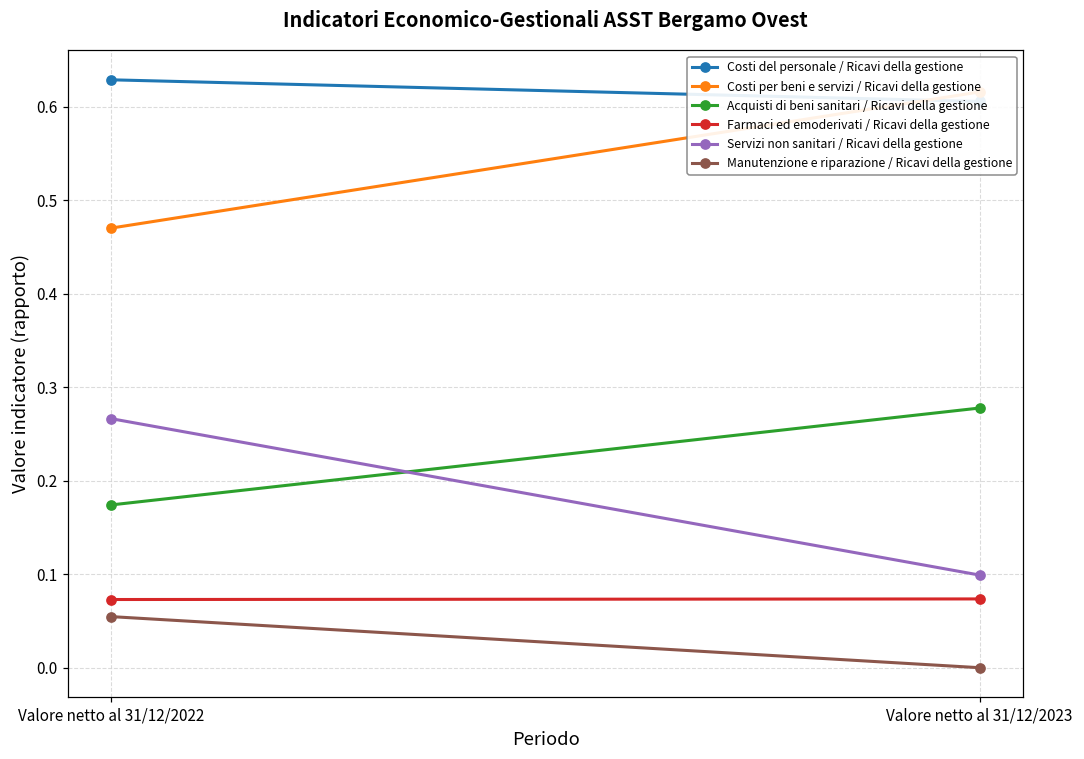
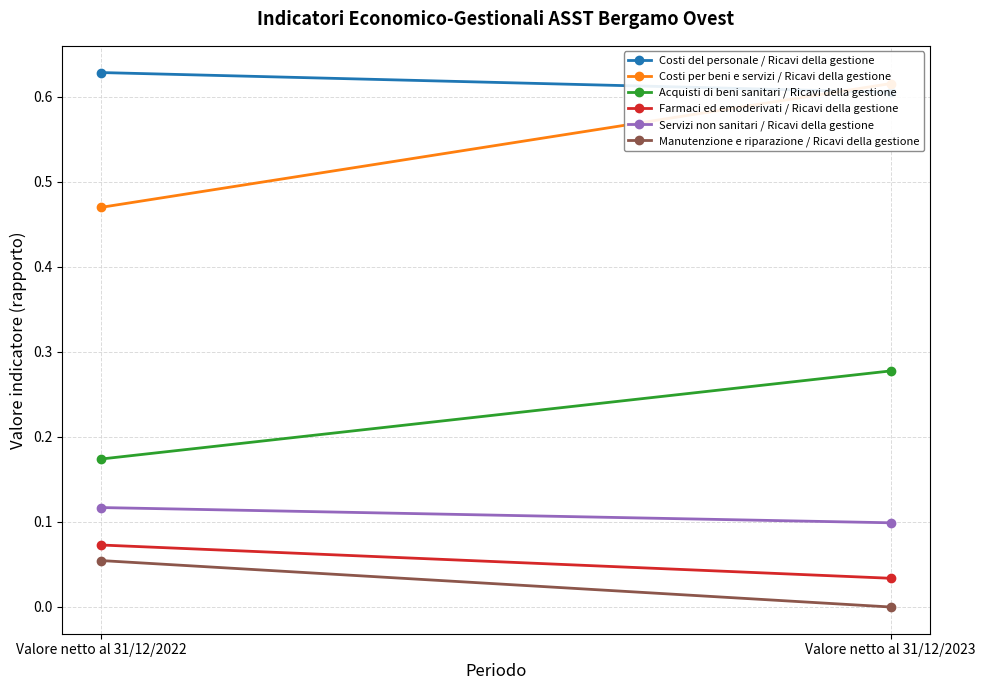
  {
    "Costi del personale / Ricavi della gestione": {
      "Valore netto al 31/12/2022": 0.63
    },
    "Costi per beni e servizi / Ricavi della gestione": {
      "Valore netto al 31/12/2022": 0.47
    },
    "Acquisti di beni sanitari / Ricavi della gestione": {
      "Valore netto al 31/12/2022": 0.17,
      "Valore netto al 31/12/2023": 0.28
    },
    "Farmaci ed emoderivati / Ricavi della gestione": {
      "Valore netto al 31/12/2022": 0.07,
-     "Valore netto al 31/12/2023": 0.07
+     "Valore netto al 31/12/2023": 0.03
    },
    "Servizi non sanitari / Ricavi della gestione": {
-     "Valore netto al 31/12/2022": 0.27,
+     "Valore netto al 31/12/2022": 0.12,
      "Valore netto al 31/12/2023": 0.10
    },
    "Manutenzione e riparazione / Ricavi della gestione": {
      "Valore netto al 31/12/2022": 0.05,
      "Valore netto al 31/12/2023": 0.00
    }
  }
